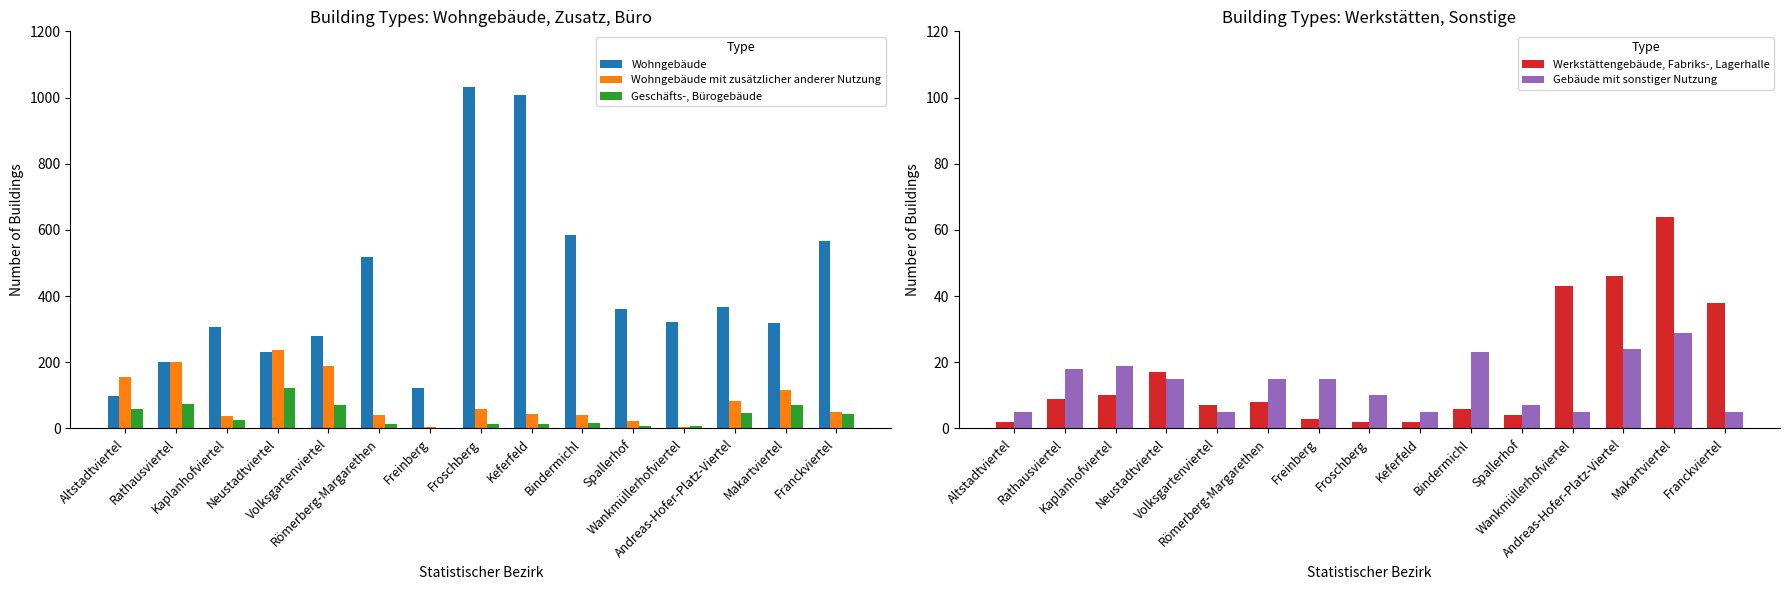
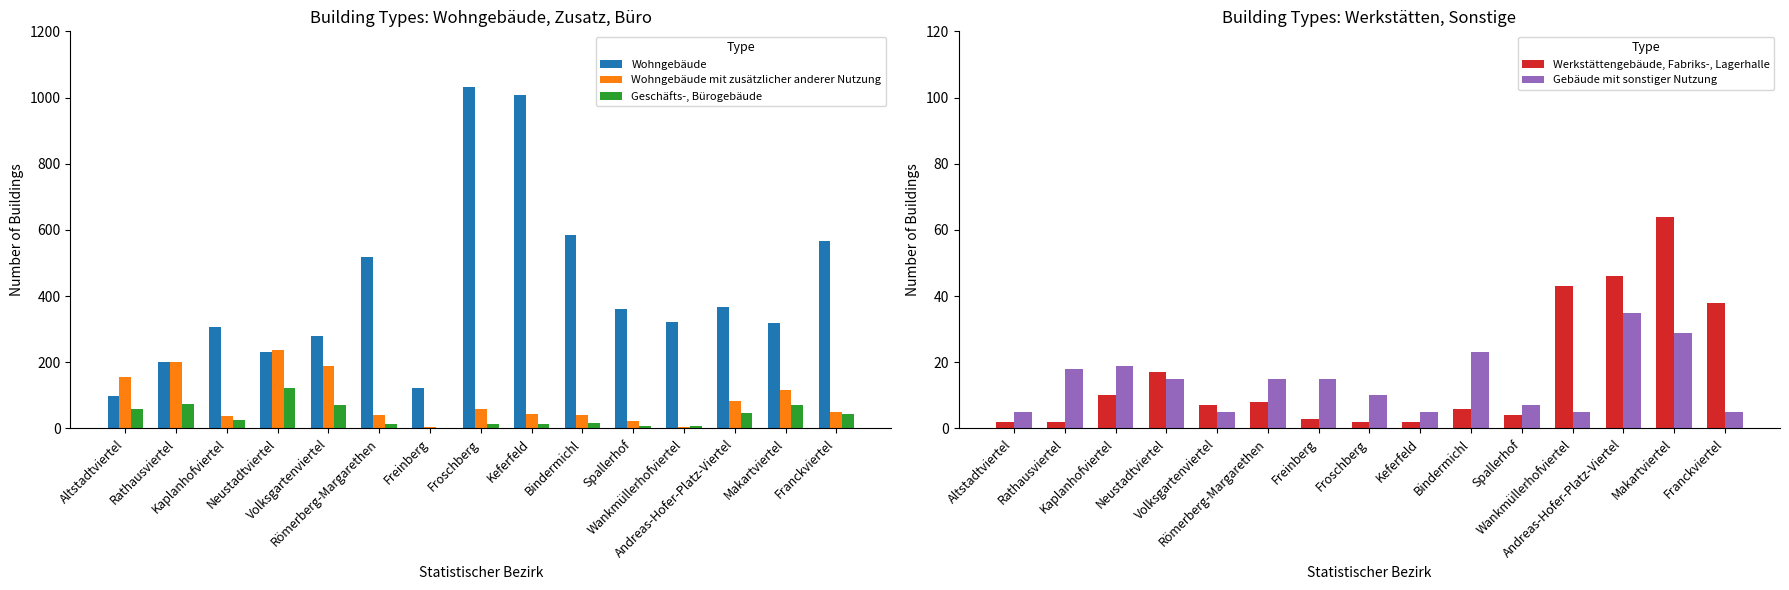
  {
    "Building Types: Wohngebäude, Zusatz, Büro": {
      "Wohngebäude": {
        "Altstadtviertel": 100,
        "Rathausviertel": 200,
        "Kaplanhofviertel": 310,
        "Neustadtviertel": 230,
        "Volksgartenviertel": 280,
        "Römerberg-Margarethen": 520,
        "Freinberg": 120,
        "Froschberg": 1030,
        "Keferfeld": 1010,
        "Bindermichl": 590,
        "Spallerhof": 360,
        "Wankmüllerhofviertel": 320,
        "Andreas-Hofer-Platz-Viertel": 370,
        "Makartviertel": 320,
        "Franckviertel": 570
      },
      "Wohngebäude mit zusätzlicher anderer Nutzung": {
        "Altstadtviertel": 160,
        "Rathausviertel": 200,
        "Kaplanhofviertel": 40,
        "Neustadtviertel": 240,
        "Volksgartenviertel": 190,
        "Römerberg-Margarethen": 40,
        "Froschberg": 60,
        "Keferfeld": 50,
        "Bindermichl": 40,
        "Spallerhof": 20,
        "Andreas-Hofer-Platz-Viertel": 80,
        "Makartviertel": 120,
        "Franckviertel": 50
      },
      "Geschäfts-, Bürogebäude": {
        "Altstadtviertel": 60,
        "Rathausviertel": 70,
        "Kaplanhofviertel": 30,
        "Neustadtviertel": 120,
        "Volksgartenviertel": 70,
        "Römerberg-Margarethen": 10,
        "Froschberg": 10,
        "Keferfeld": 10,
        "Bindermichl": 20,
        "Andreas-Hofer-Platz-Viertel": 50,
        "Makartviertel": 70,
        "Franckviertel": 40
      }
    },
    "Building Types: Werkstätten, Sonstige": {
      "Werkstättengebäude, Fabriks-, Lagerhalle": {
        "Altstadtviertel": 2,
-       "Rathausviertel": 9,
+       "Rathausviertel": 2,
        "Kaplanhofviertel": 10,
        "Neustadtviertel": 17,
        "Volksgartenviertel": 7,
        "Römerberg-Margarethen": 8,
        "Freinberg": 3,
        "Froschberg": 2,
        "Keferfeld": 2,
        "Bindermichl": 6,
        "Spallerhof": 4,
        "Wankmüllerhofviertel": 43,
        "Andreas-Hofer-Platz-Viertel": 46,
        "Makartviertel": 64,
        "Franckviertel": 38
      },
      "Gebäude mit sonstiger Nutzung": {
        "Altstadtviertel": 5,
        "Rathausviertel": 18,
        "Kaplanhofviertel": 19,
        "Neustadtviertel": 15,
        "Volksgartenviertel": 5,
        "Römerberg-Margarethen": 15,
        "Freinberg": 15,
        "Froschberg": 10,
        "Keferfeld": 5,
        "Bindermichl": 23,
        "Spallerhof": 7,
        "Wankmüllerhofviertel": 5,
-       "Andreas-Hofer-Platz-Viertel": 24,
+       "Andreas-Hofer-Platz-Viertel": 35,
        "Makartviertel": 29,
        "Franckviertel": 5
      }
    }
  }
